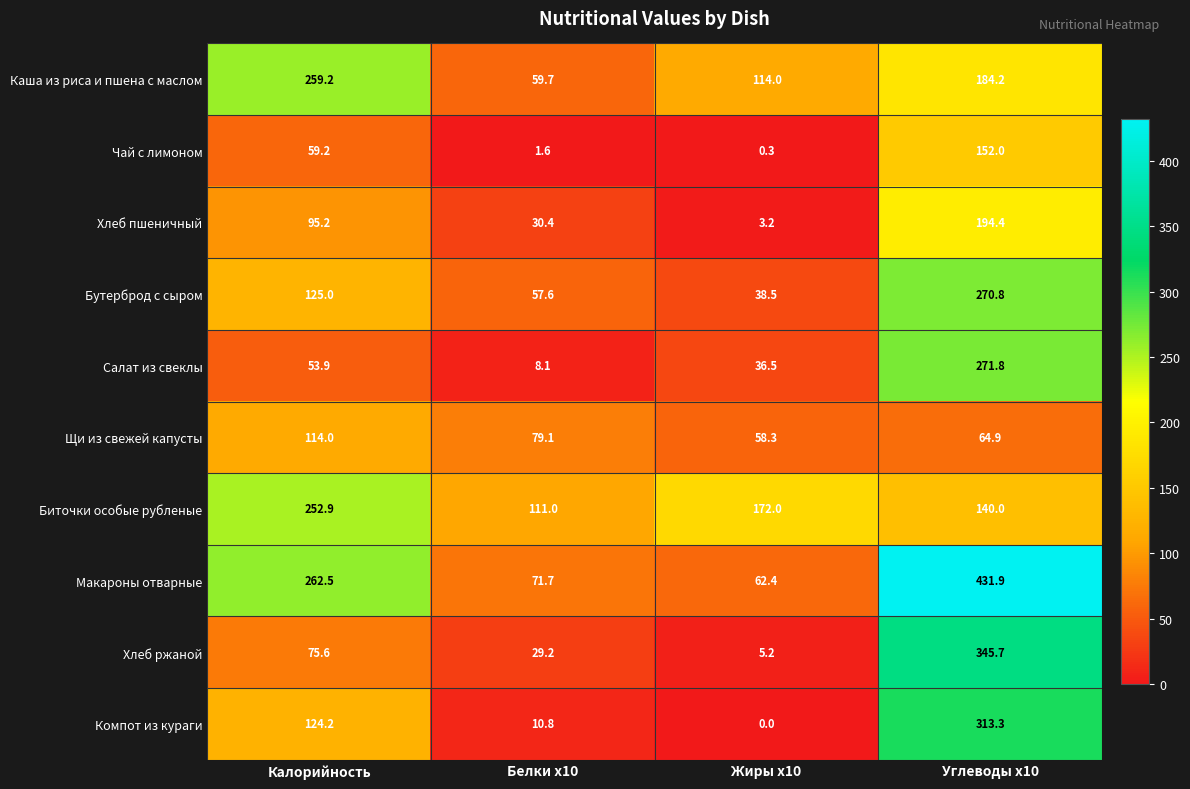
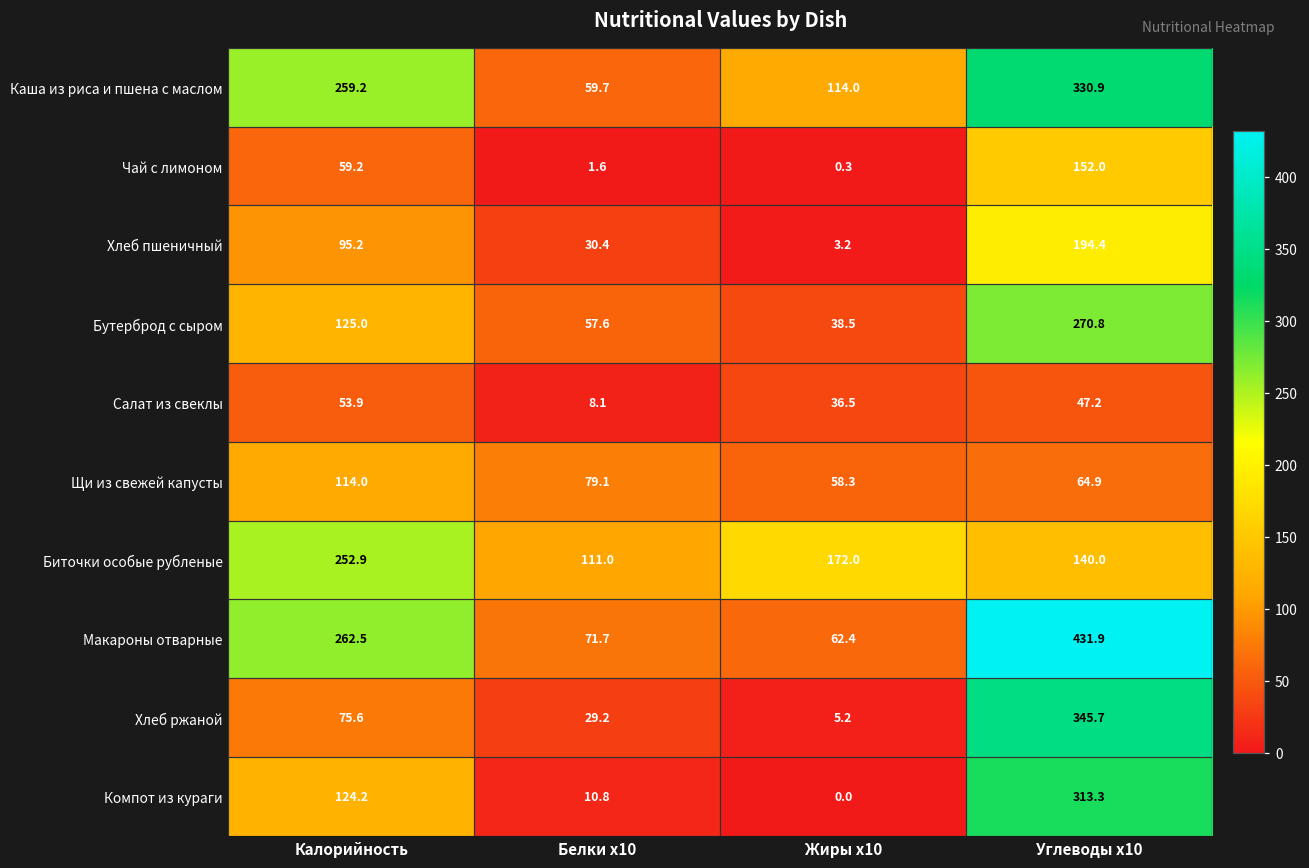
  {
    "Каша из риса и пшена с маслом": {
      "Калорийность": 259.2,
      "Белки x10": 59.7,
      "Жиры x10": 114.0,
-     "Углеводы x10": 184.2
+     "Углеводы x10": 330.9
    },
    "Чай с лимоном": {
      "Калорийность": 59.2,
      "Белки x10": 1.6,
      "Жиры x10": 0.3,
      "Углеводы x10": 152.0
    },
    "Хлеб пшеничный": {
      "Калорийность": 95.2,
      "Белки x10": 30.4,
      "Жиры x10": 3.2,
      "Углеводы x10": 194.4
    },
    "Бутерброд с сыром": {
      "Калорийность": 125.0,
      "Белки x10": 57.6,
      "Жиры x10": 38.5,
      "Углеводы x10": 270.8
    },
    "Салат из свеклы": {
      "Калорийность": 53.9,
      "Белки x10": 8.1,
      "Жиры x10": 36.5,
-     "Углеводы x10": 271.8
+     "Углеводы x10": 47.2
    },
    "Щи из свежей капусты": {
      "Калорийность": 114.0,
      "Белки x10": 79.1,
      "Жиры x10": 58.3,
      "Углеводы x10": 64.9
    },
    "Биточки особые рубленые": {
      "Калорийность": 252.9,
      "Белки x10": 111.0,
      "Жиры x10": 172.0,
      "Углеводы x10": 140.0
    },
    "Макароны отварные": {
      "Калорийность": 262.5,
      "Белки x10": 71.7,
      "Жиры x10": 62.4,
      "Углеводы x10": 431.9
    },
    "Хлеб ржаной": {
      "Калорийность": 75.6,
      "Белки x10": 29.2,
      "Жиры x10": 5.2,
      "Углеводы x10": 345.7
    },
    "Компот из кураги": {
      "Калорийность": 124.2,
      "Белки x10": 10.8,
      "Жиры x10": 0.0,
      "Углеводы x10": 313.3
    }
  }
